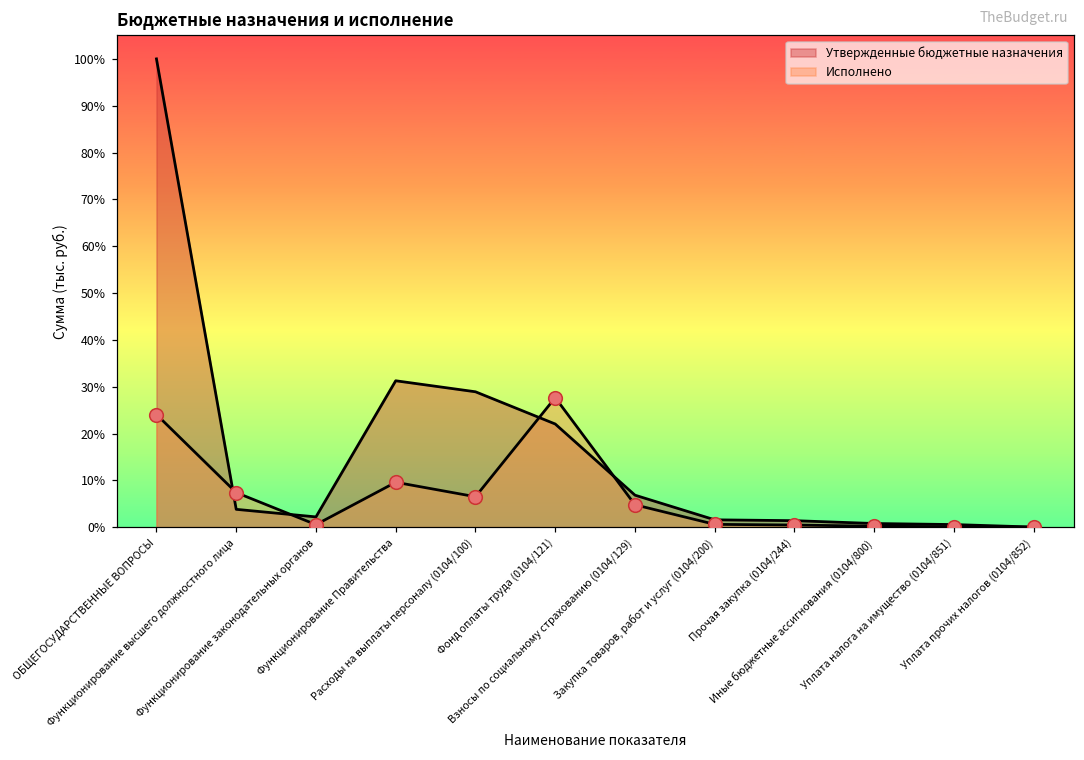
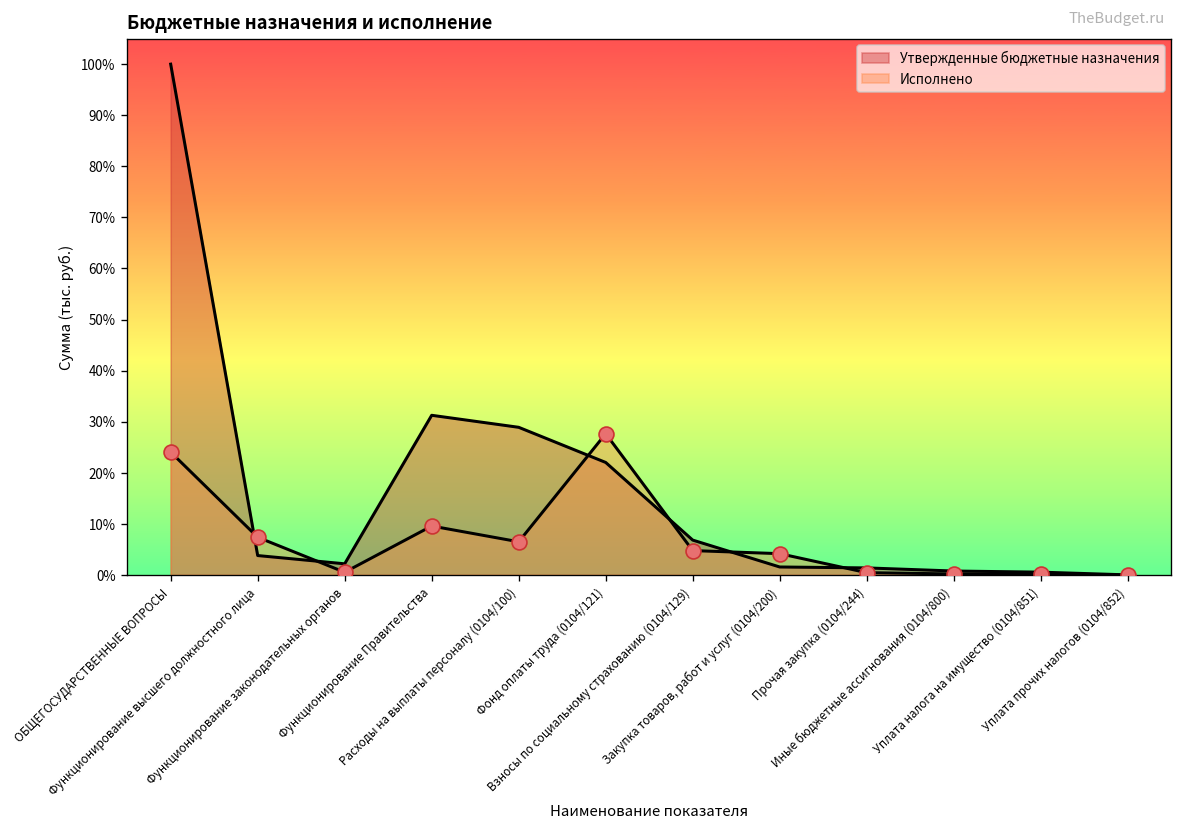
  {
    "Утвержденные бюджетные назначения": {
      "ОБЩЕГОСУДАРСТВЕННЫЕ ВОПРОСЫ": "100%",
      "Функционирование высшего должностного лица": "4%",
      "Функционирование законодательных органов": "2%",
      "Функционирование Правительства": "31%",
      "Расходы на выплаты персоналу (0104/100)": "29%",
      "Фонд оплаты труда (0104/121)": "22%",
      "Взносы по социальному страхованию (0104/129)": "7%",
      "Закупка товаров, работ и услуг (0104/200)": "2%",
      "Прочая закупка (0104/244)": "1%"
    },
    "Исполнено": {
      "ОБЩЕГОСУДАРСТВЕННЫЕ ВОПРОСЫ": "24%",
      "Функционирование высшего должностного лица": "7%",
      "Функционирование законодательных органов": "1%",
      "Функционирование Правительства": "10%",
      "Расходы на выплаты персоналу (0104/100)": "7%",
      "Фонд оплаты труда (0104/121)": "28%",
      "Взносы по социальному страхованию (0104/129)": "5%",
-     "Закупка товаров, работ и услуг (0104/200)": "1%",
+     "Закупка товаров, работ и услуг (0104/200)": "4%",
      "Прочая закупка (0104/244)": "0%"
    }
  }
